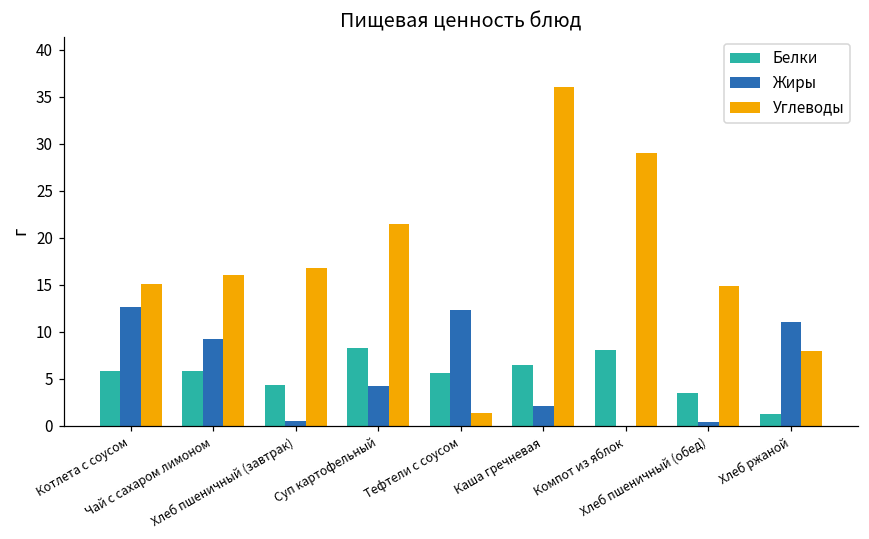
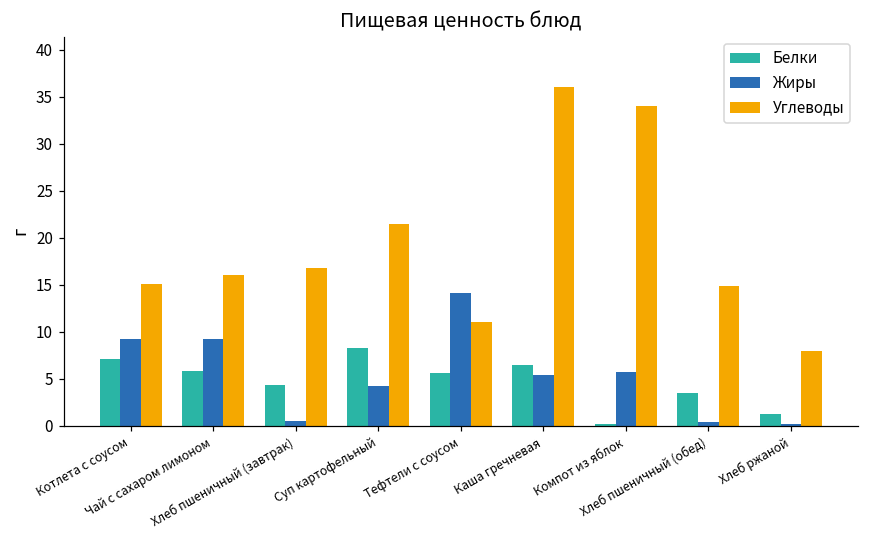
  {
    "Белки": {
-     "Котлета с соусом": 6,
+     "Котлета с соусом": 7,
      "Чай с сахаром лимоном": 6,
      "Хлеб пшеничный (завтрак)": 4,
      "Суп картофельный": 8,
      "Тефтели с соусом": 6,
      "Каша гречневая": 7,
-     "Компот из яблок": 8,
+     "Компот из яблок": 0,
      "Хлеб пшеничный (обед)": 4,
      "Хлеб ржаной": 1
    },
    "Жиры": {
-     "Котлета с соусом": 13,
+     "Котлета с соусом": 9,
      "Чай с сахаром лимоном": 9,
      "Хлеб пшеничный (завтрак)": 1,
      "Суп картофельный": 4,
-     "Тефтели с соусом": 12,
-     "Каша гречневая": 2,
-     "Компот из яблок": 0,
+     "Тефтели с соусом": 14,
+     "Каша гречневая": 5,
+     "Компот из яблок": 6,
      "Хлеб пшеничный (обед)": 0,
-     "Хлеб ржаной": 11
+     "Хлеб ржаной": 0
    },
    "Углеводы": {
      "Котлета с соусом": 15,
      "Чай с сахаром лимоном": 16,
      "Хлеб пшеничный (завтрак)": 17,
      "Суп картофельный": 22,
-     "Тефтели с соусом": 1,
+     "Тефтели с соусом": 11,
      "Каша гречневая": 36,
-     "Компот из яблок": 29,
+     "Компот из яблок": 34,
      "Хлеб пшеничный (обед)": 15,
      "Хлеб ржаной": 8
    }
  }
